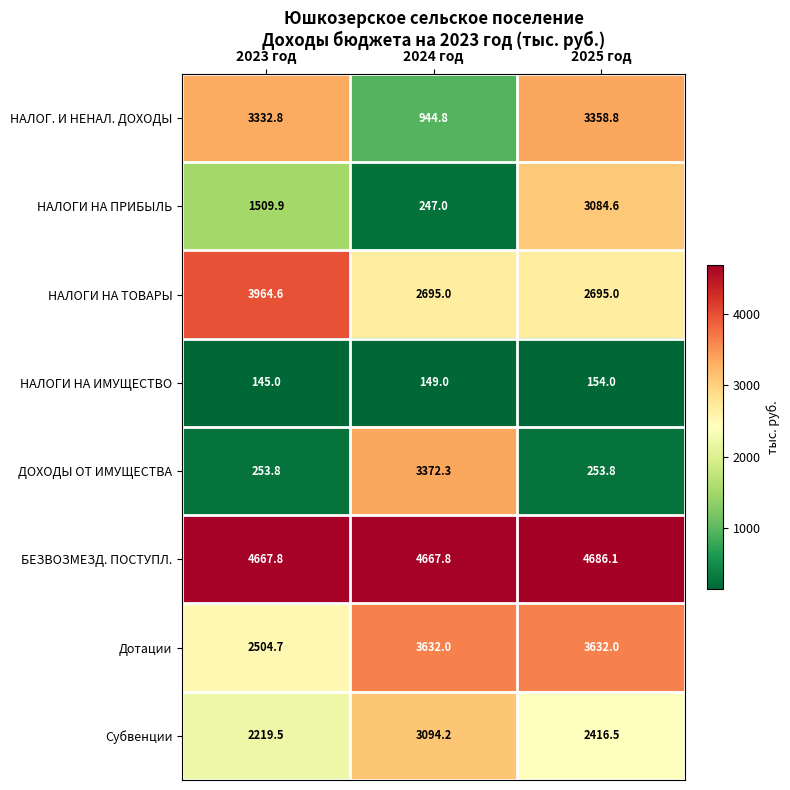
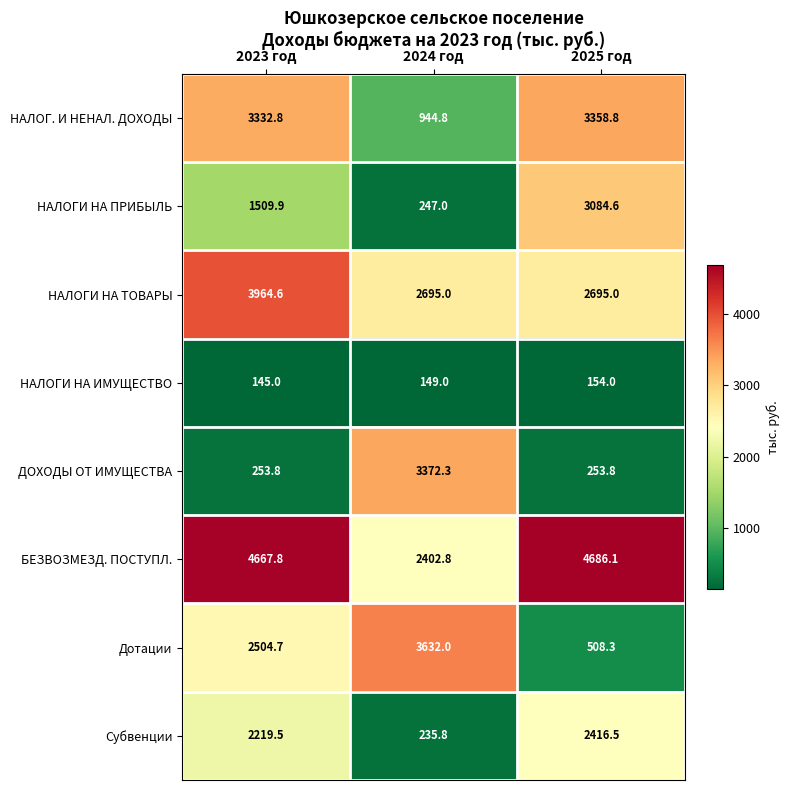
  {
    "НАЛОГ. И НЕНАЛ. ДОХОДЫ": {
      "2023 год": 3332.8,
      "2024 год": 944.8,
      "2025 год": 3358.8
    },
    "НАЛОГИ НА ПРИБЫЛЬ": {
      "2023 год": 1509.9,
      "2024 год": 247.0,
      "2025 год": 3084.6
    },
    "НАЛОГИ НА ТОВАРЫ": {
      "2023 год": 3964.6,
      "2024 год": 2695.0,
      "2025 год": 2695.0
    },
    "НАЛОГИ НА ИМУЩЕСТВО": {
      "2023 год": 145.0,
      "2024 год": 149.0,
      "2025 год": 154.0
    },
    "ДОХОДЫ ОТ ИМУЩЕСТВА": {
      "2023 год": 253.8,
      "2024 год": 3372.3,
      "2025 год": 253.8
    },
    "БЕЗВОЗМЕЗД. ПОСТУПЛ.": {
      "2023 год": 4667.8,
-     "2024 год": 4667.8,
+     "2024 год": 2402.8,
      "2025 год": 4686.1
    },
    "Дотации": {
      "2023 год": 2504.7,
      "2024 год": 3632.0,
-     "2025 год": 3632.0
+     "2025 год": 508.3
    },
    "Субвенции": {
      "2023 год": 2219.5,
-     "2024 год": 3094.2,
+     "2024 год": 235.8,
      "2025 год": 2416.5
    }
  }
